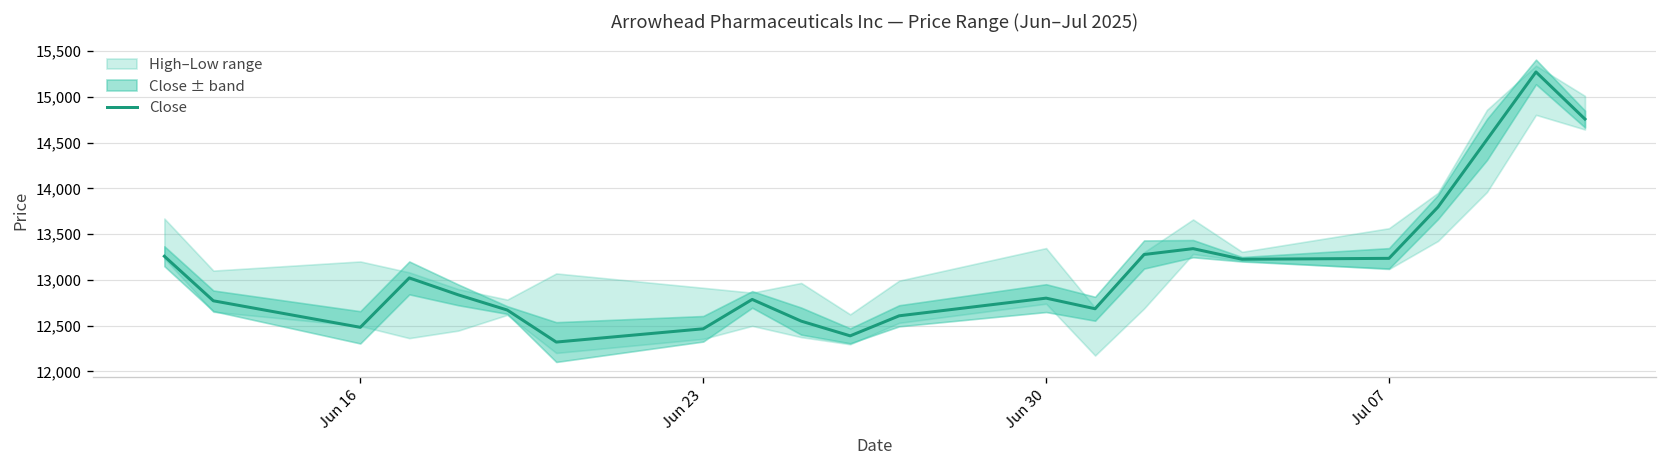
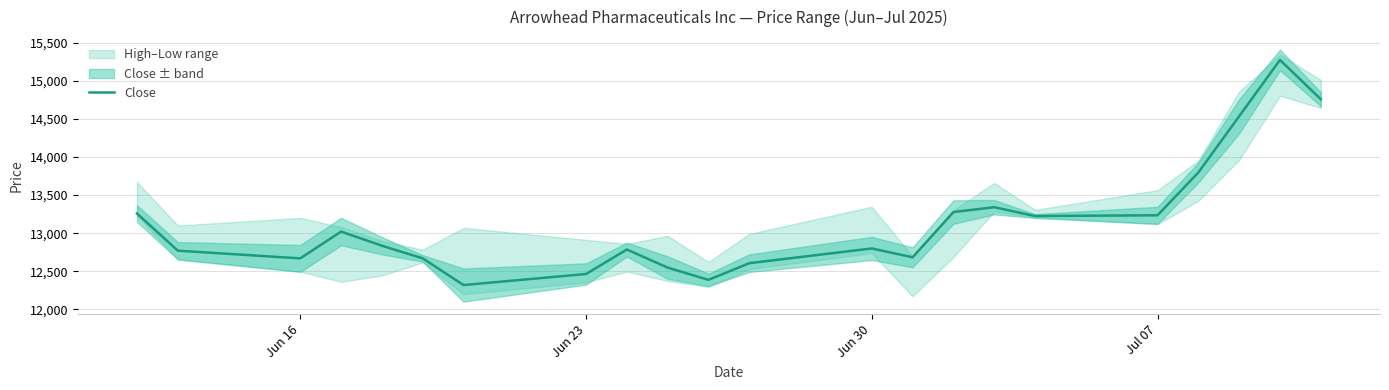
  {
    "Close": {
-     "Jun 16": "12,500",
+     "Jun 16": "12,700",
      "Jun 23": "12,500",
      "Jun 30": "12,800",
      "Jul 07": "13,200"
    }
  }
